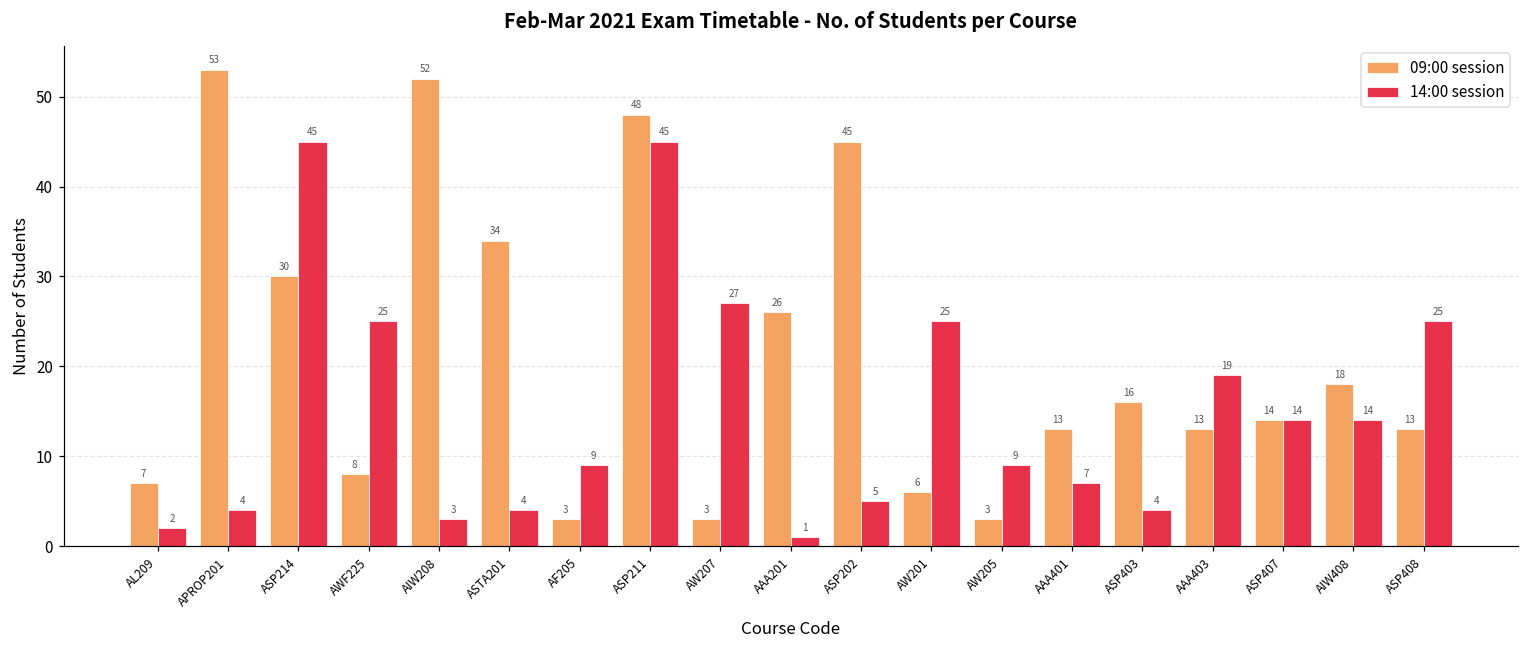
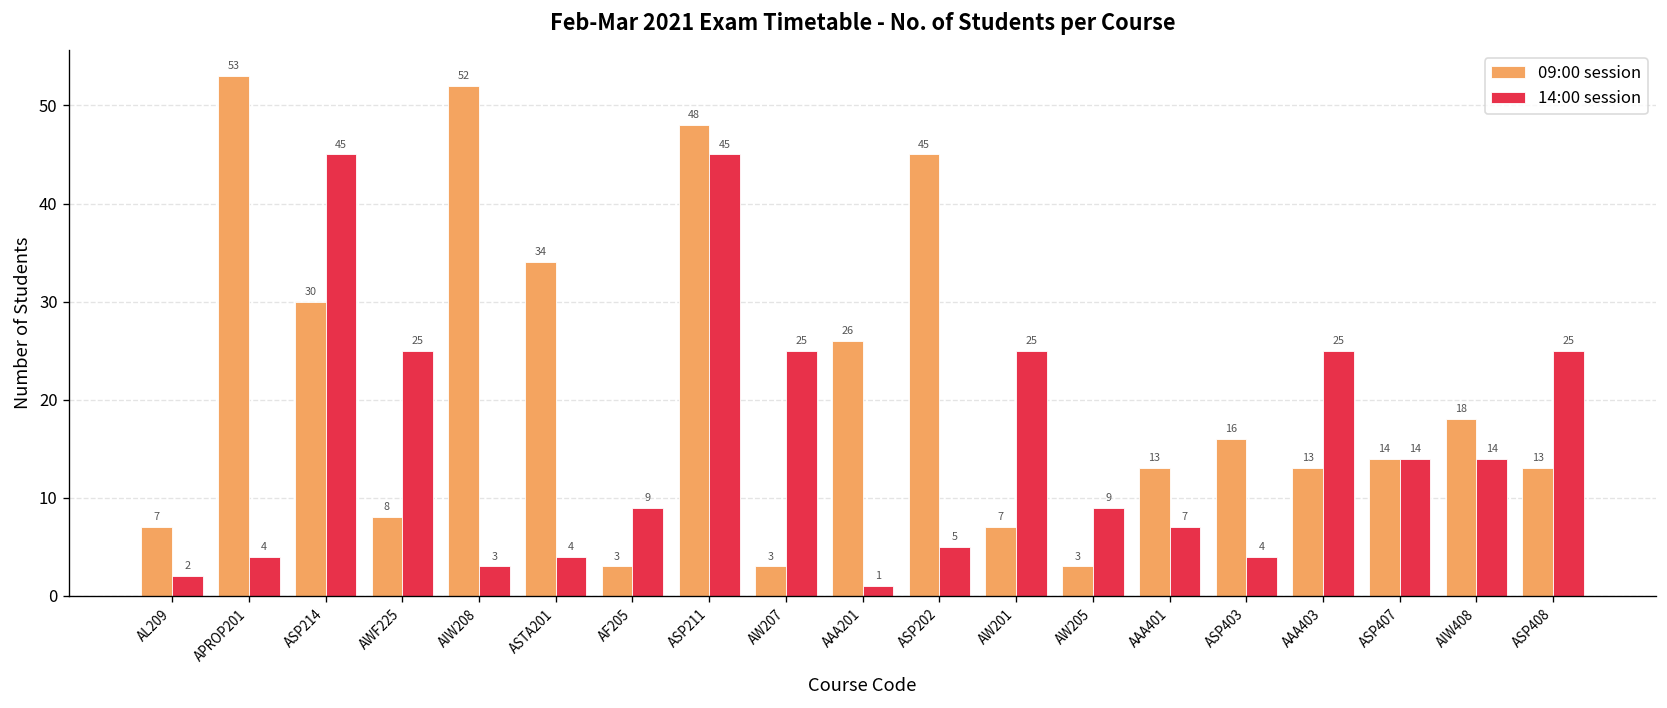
  {
    "09:00 session": {
      "AL209": 7,
      "APROP201": 53,
      "ASP214": 30,
      "AWF225": 8,
      "AIW208": 52,
      "ASTA201": 34,
      "AF205": 3,
      "ASP211": 48,
      "AW207": 3,
      "AAA201": 26,
      "ASP202": 45,
-     "AW201": 6,
+     "AW201": 7,
      "AW205": 3,
      "AAA401": 13,
      "ASP403": 16,
      "AAA403": 13,
      "ASP407": 14,
      "AIW408": 18,
      "ASP408": 13
    },
    "14:00 session": {
      "AL209": 2,
      "APROP201": 4,
      "ASP214": 45,
      "AWF225": 25,
      "AIW208": 3,
      "ASTA201": 4,
      "AF205": 9,
      "ASP211": 45,
-     "AW207": 27,
+     "AW207": 25,
      "AAA201": 1,
      "ASP202": 5,
      "AW201": 25,
      "AW205": 9,
      "AAA401": 7,
      "ASP403": 4,
-     "AAA403": 19,
+     "AAA403": 25,
      "ASP407": 14,
      "AIW408": 14,
      "ASP408": 25
    }
  }
